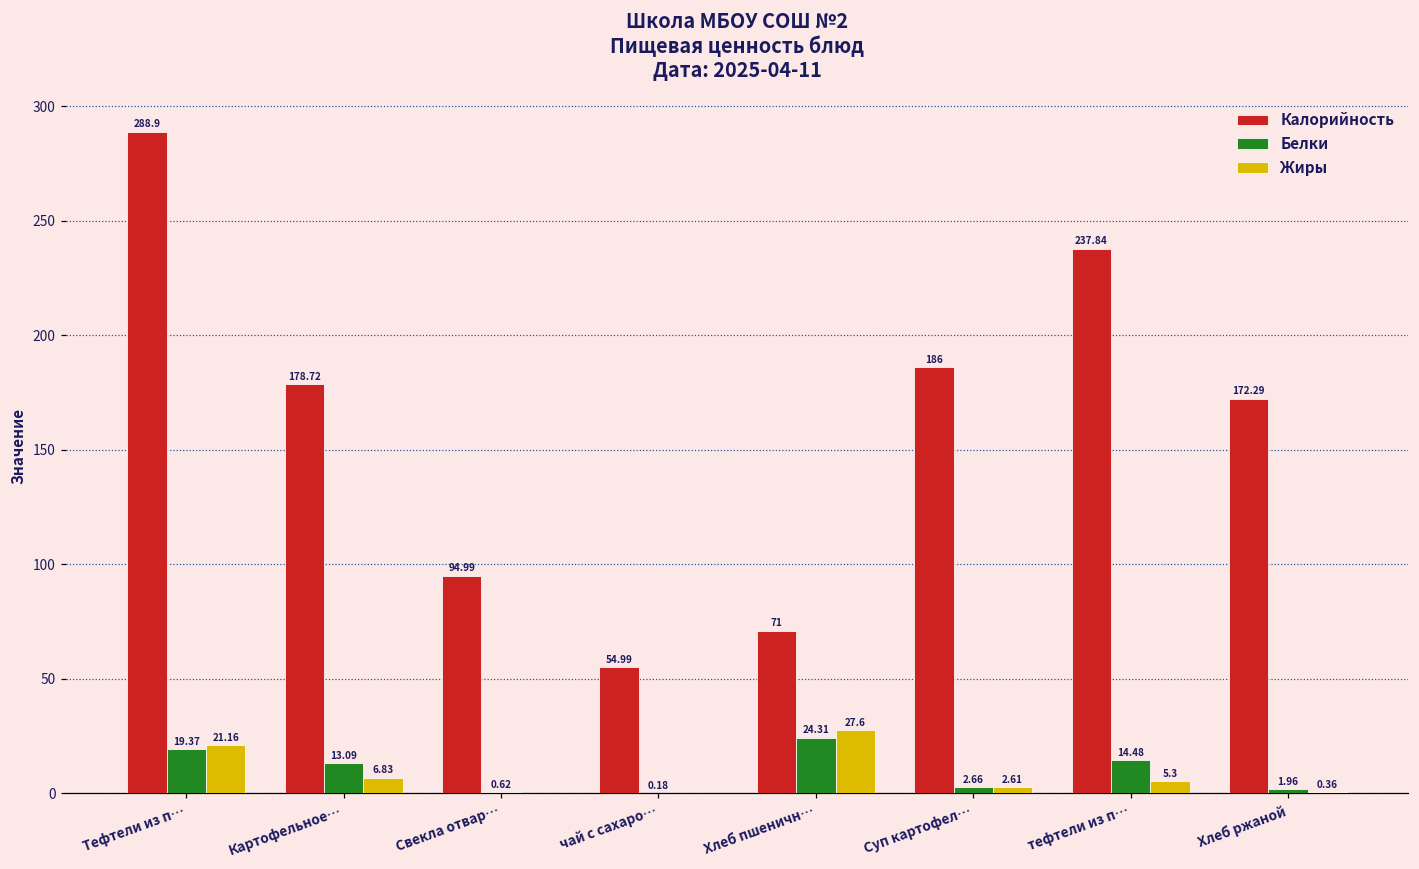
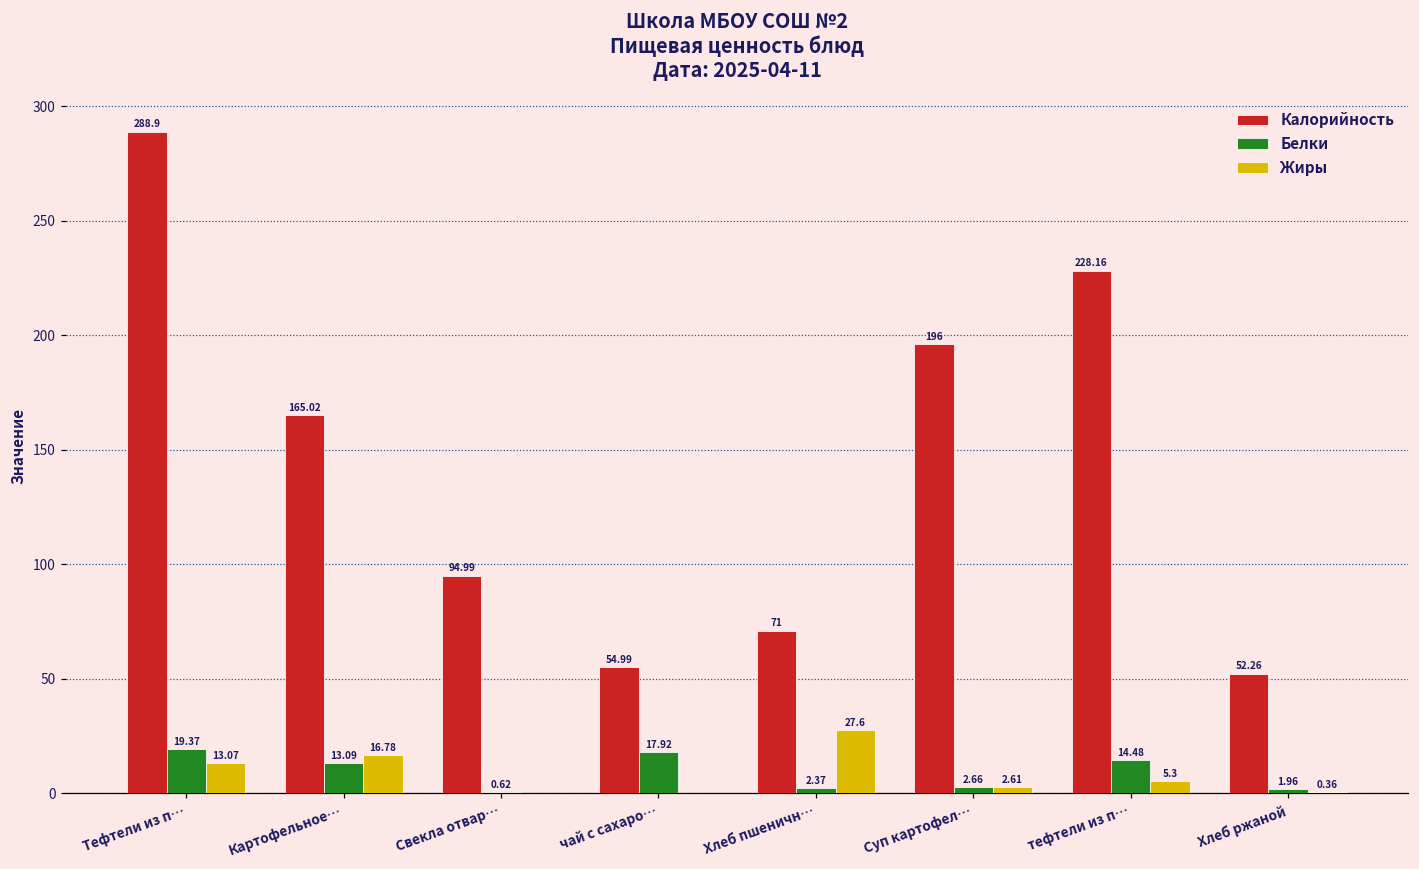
  {
    "Калорийность": {
      "Тефтели из п…": 288.9,
-     "Картофельное…": 178.72,
+     "Картофельное…": 165.02,
      "Свекла отвар…": 94.99,
      "чай с сахаро…": 54.99,
      "Хлеб пшеничн…": 71,
-     "Суп картофел…": 186,
-     "тефтели из п…": 237.84,
-     "Хлеб ржаной": 172.29
+     "Суп картофел…": 196,
+     "тефтели из п…": 228.16,
+     "Хлеб ржаной": 52.26
    },
    "Белки": {
      "Тефтели из п…": 19.37,
      "Картофельное…": 13.09,
      "Свекла отвар…": 0.62,
-     "чай с сахаро…": 0.18,
-     "Хлеб пшеничн…": 24.31,
+     "чай с сахаро…": 17.92,
+     "Хлеб пшеничн…": 2.37,
      "Суп картофел…": 2.66,
      "тефтели из п…": 14.48,
      "Хлеб ржаной": 1.96
    },
    "Жиры": {
-     "Тефтели из п…": 21.16,
-     "Картофельное…": 6.83,
+     "Тефтели из п…": 13.07,
+     "Картофельное…": 16.78,
      "Хлеб пшеничн…": 27.6,
      "Суп картофел…": 2.61,
      "тефтели из п…": 5.3,
      "Хлеб ржаной": 0.36
    }
  }
